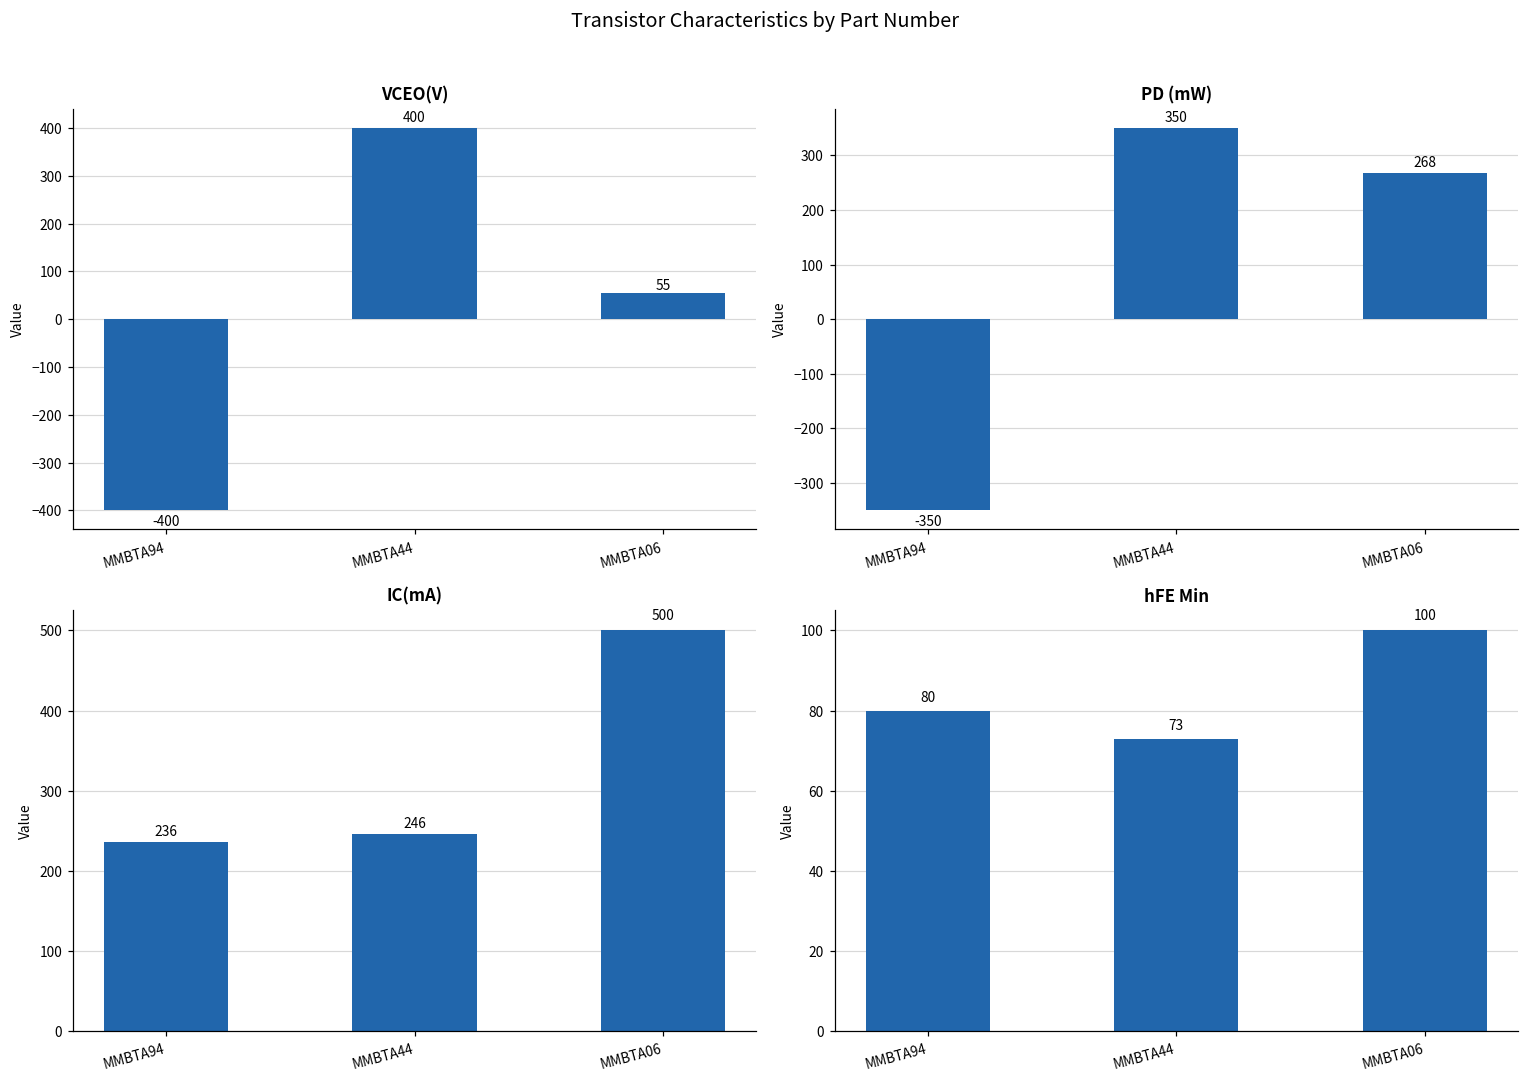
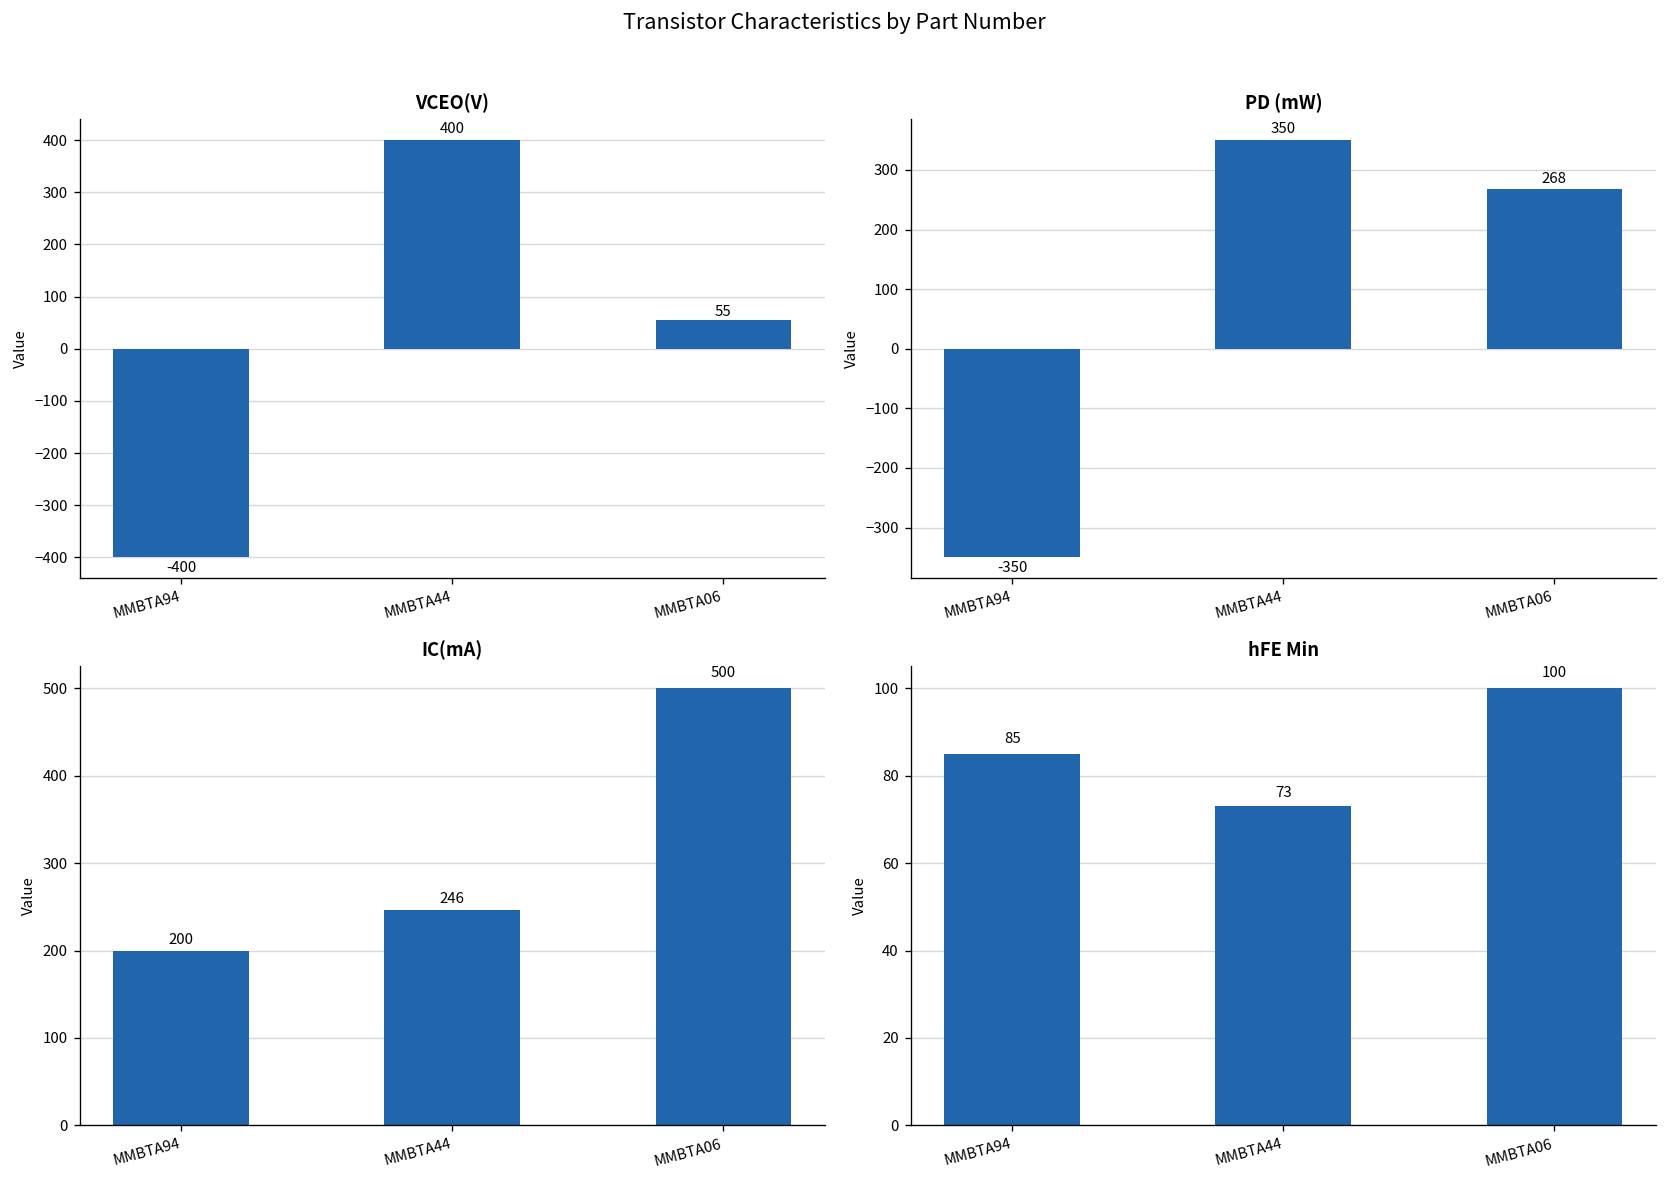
  {
    "VCEO(V)": {
      "MMBTA94": -400,
      "MMBTA44": 400,
      "MMBTA06": 55
    },
    "PD (mW)": {
      "MMBTA94": -350,
      "MMBTA44": 350,
      "MMBTA06": 268
    },
    "IC(mA)": {
-     "MMBTA94": 236,
+     "MMBTA94": 200,
      "MMBTA44": 246,
      "MMBTA06": 500
    },
    "hFE Min": {
-     "MMBTA94": 80,
+     "MMBTA94": 85,
      "MMBTA44": 73,
      "MMBTA06": 100
    }
  }
